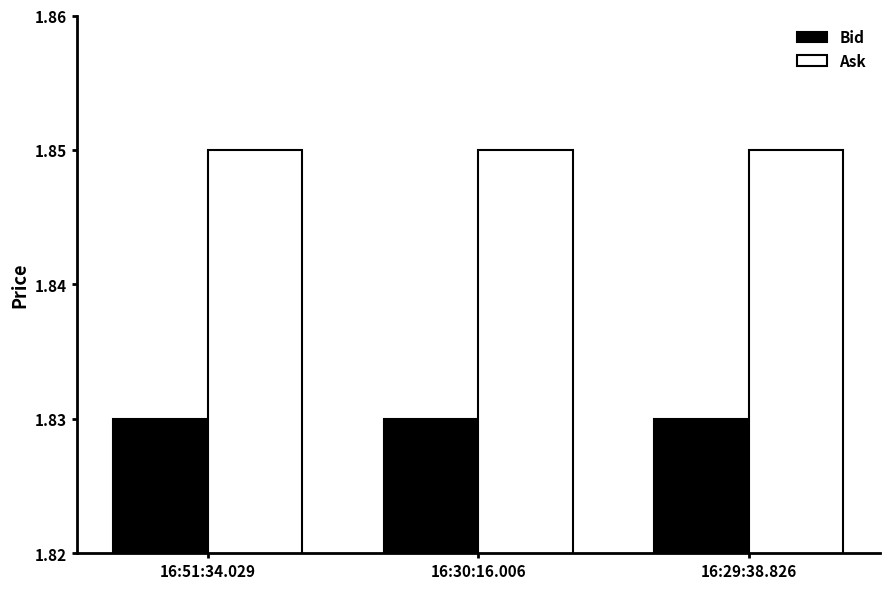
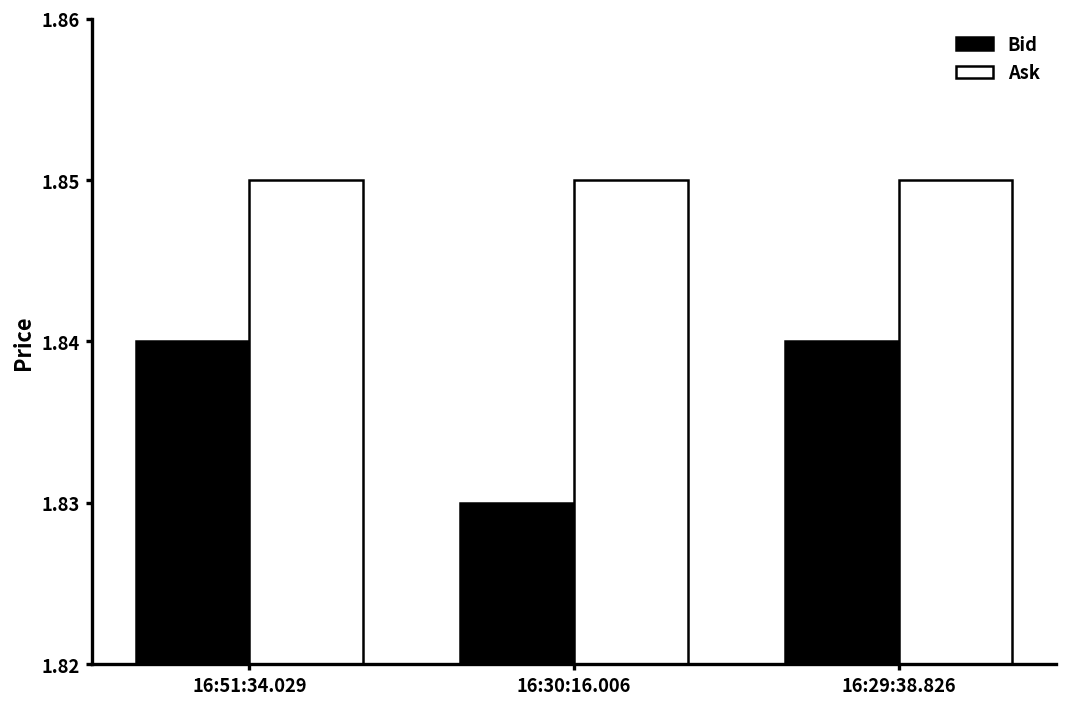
  {
    "Bid": {
-     "16:51:34.029": 1.83,
+     "16:51:34.029": 1.84,
      "16:30:16.006": 1.83,
-     "16:29:38.826": 1.83
+     "16:29:38.826": 1.84
    },
    "Ask": {
      "16:51:34.029": 1.85,
      "16:30:16.006": 1.85,
      "16:29:38.826": 1.85
    }
  }
